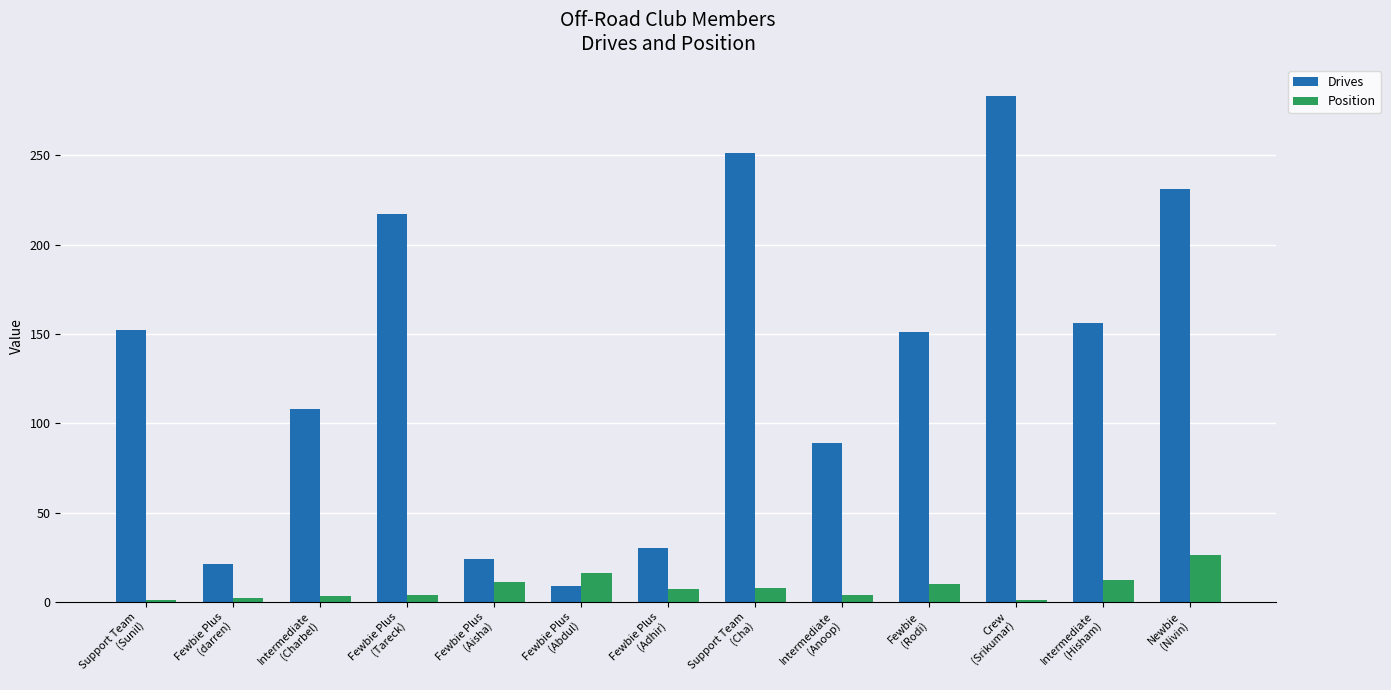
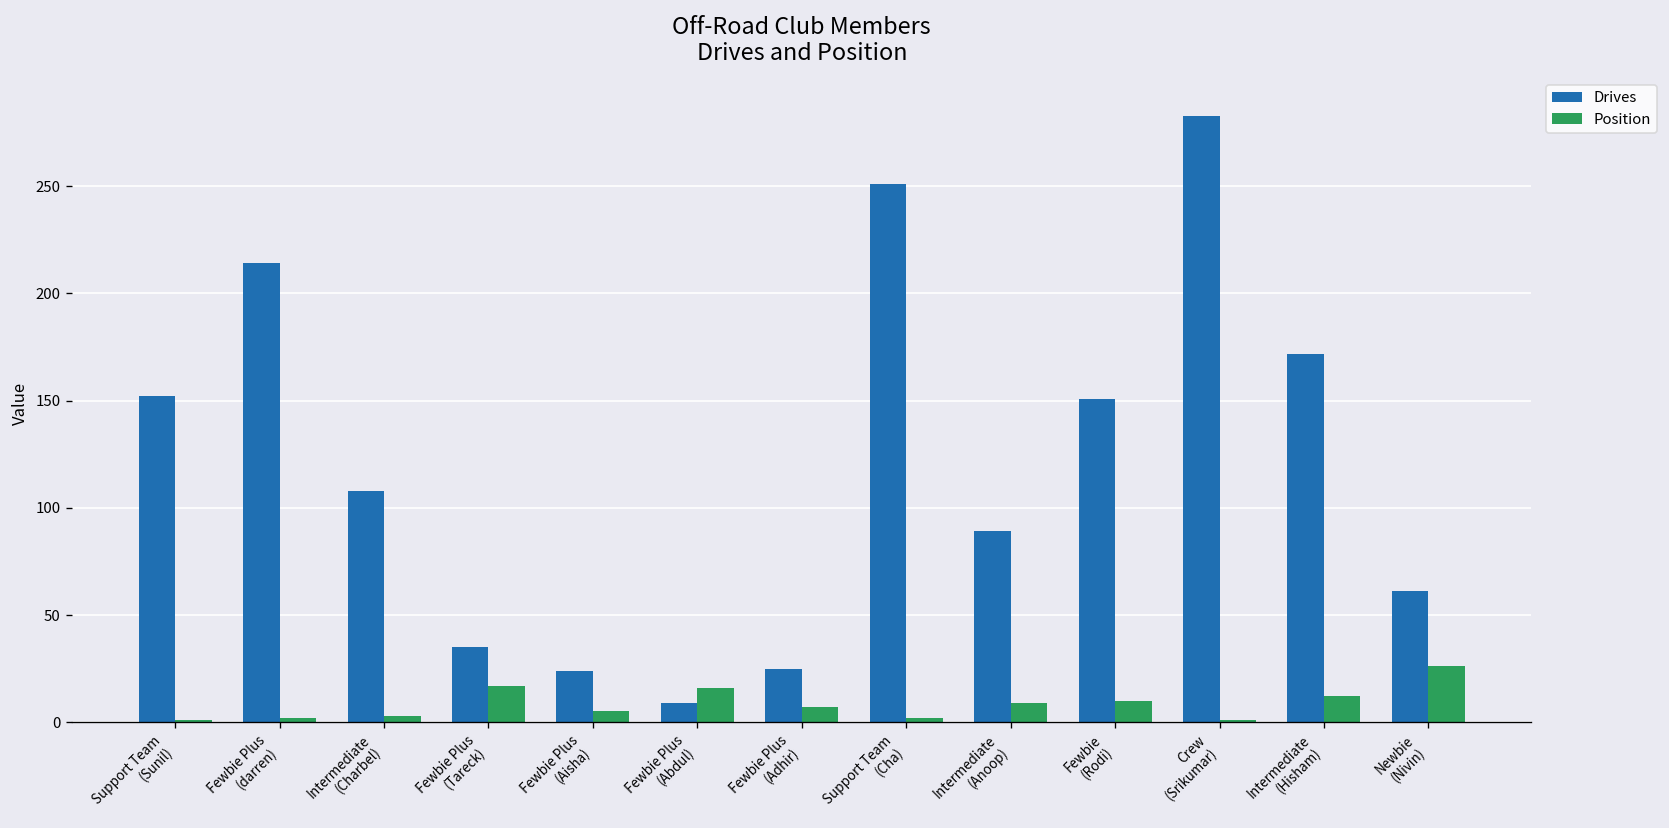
  {
    "Drives": {
      "Support Team (Sunil)": 152,
-     "Fewbie Plus (darren)": 21,
+     "Fewbie Plus (darren)": 214,
      "Intermediate (Charbel)": 108,
-     "Fewbie Plus (Tareck)": 217,
+     "Fewbie Plus (Tareck)": 35,
      "Fewbie Plus (Aisha)": 24,
      "Fewbie Plus (Abdul)": 9,
-     "Fewbie Plus (Adhir)": 30,
+     "Fewbie Plus (Adhir)": 25,
      "Support Team (Cha)": 251,
      "Intermediate (Anoop)": 89,
      "Fewbie (Rodi)": 151,
      "Crew (Srikumar)": 283,
-     "Intermediate (Hisham)": 156,
-     "Newbie (Nivin)": 231
+     "Intermediate (Hisham)": 172,
+     "Newbie (Nivin)": 61
    },
    "Position": {
      "Fewbie Plus (darren)": 2,
      "Intermediate (Charbel)": 3,
-     "Fewbie Plus (Tareck)": 4,
-     "Fewbie Plus (Aisha)": 11,
+     "Fewbie Plus (Tareck)": 17,
+     "Fewbie Plus (Aisha)": 5,
      "Fewbie Plus (Abdul)": 16,
      "Fewbie Plus (Adhir)": 7,
-     "Support Team (Cha)": 8,
-     "Intermediate (Anoop)": 4,
+     "Support Team (Cha)": 2,
+     "Intermediate (Anoop)": 9,
      "Fewbie (Rodi)": 10,
      "Intermediate (Hisham)": 12,
      "Newbie (Nivin)": 26
    }
  }
